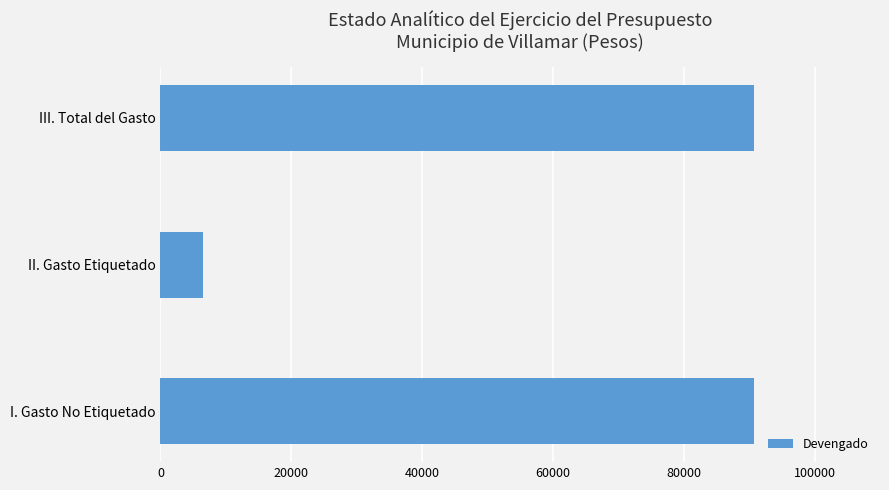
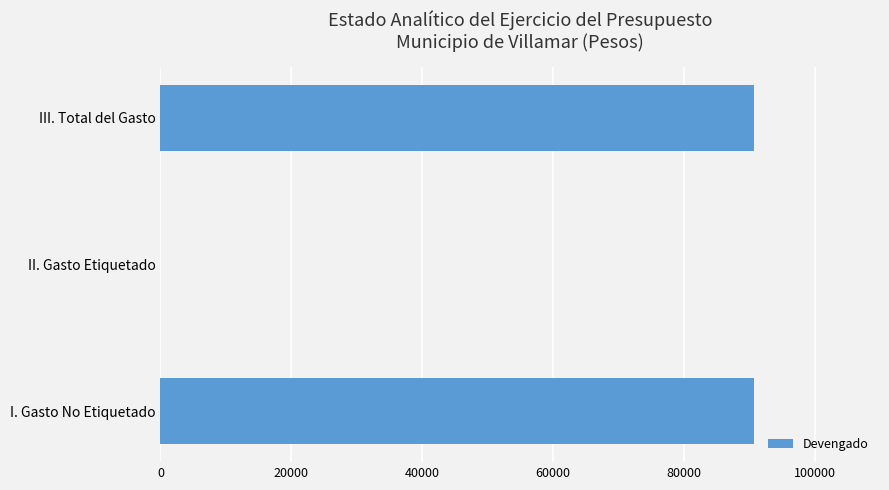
  {
    "III. Total del Gasto": 91000,
-   "II. Gasto Etiquetado": 6000,
+   "II. Gasto Etiquetado": 0,
    "I. Gasto No Etiquetado": 91000
  }
